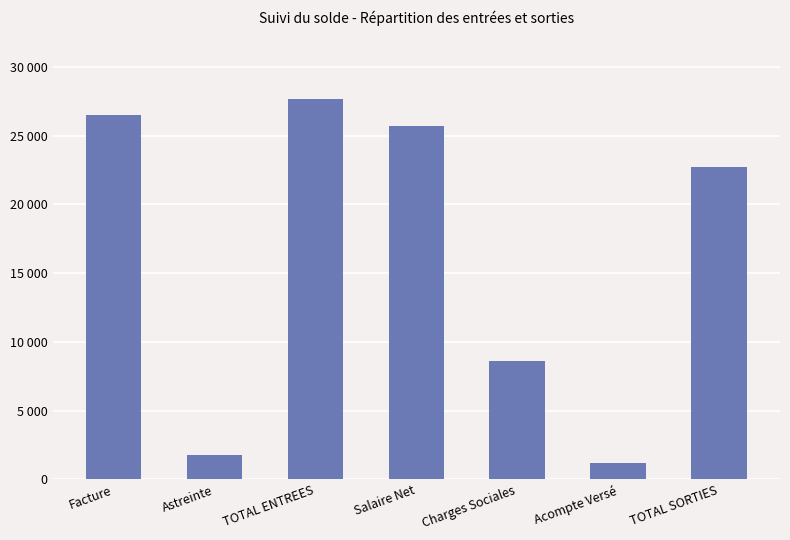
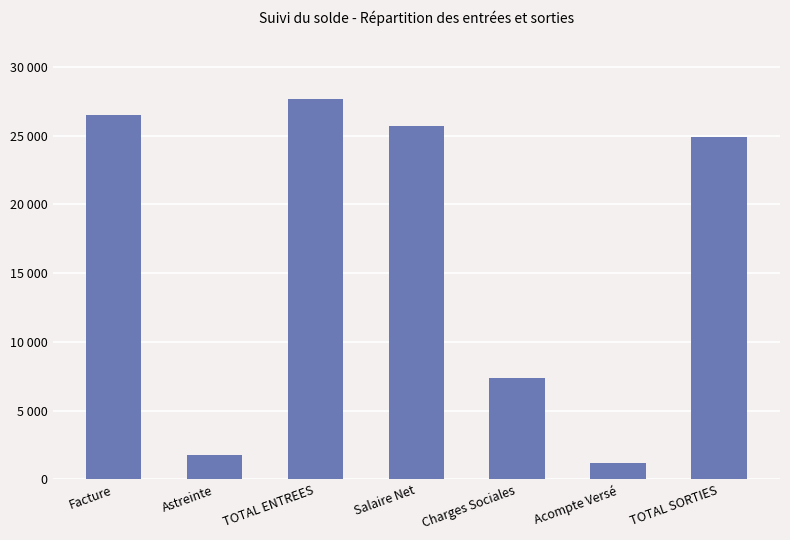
  {
    "Facture": 26500,
    "Astreinte": 1800,
    "TOTAL ENTREES": 27700,
    "Salaire Net": 25700,
-   "Charges Sociales": 8600,
+   "Charges Sociales": 7300,
    "Acompte Versé": 1200,
-   "TOTAL SORTIES": 22700
+   "TOTAL SORTIES": 24900
  }
